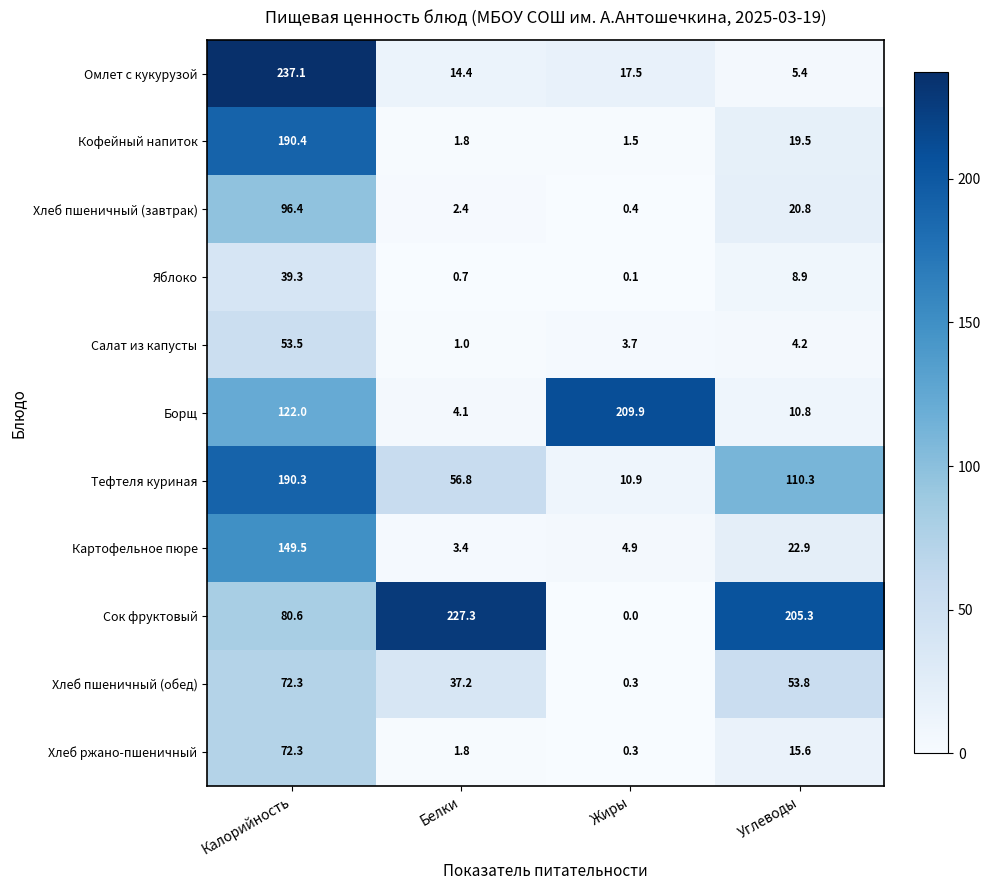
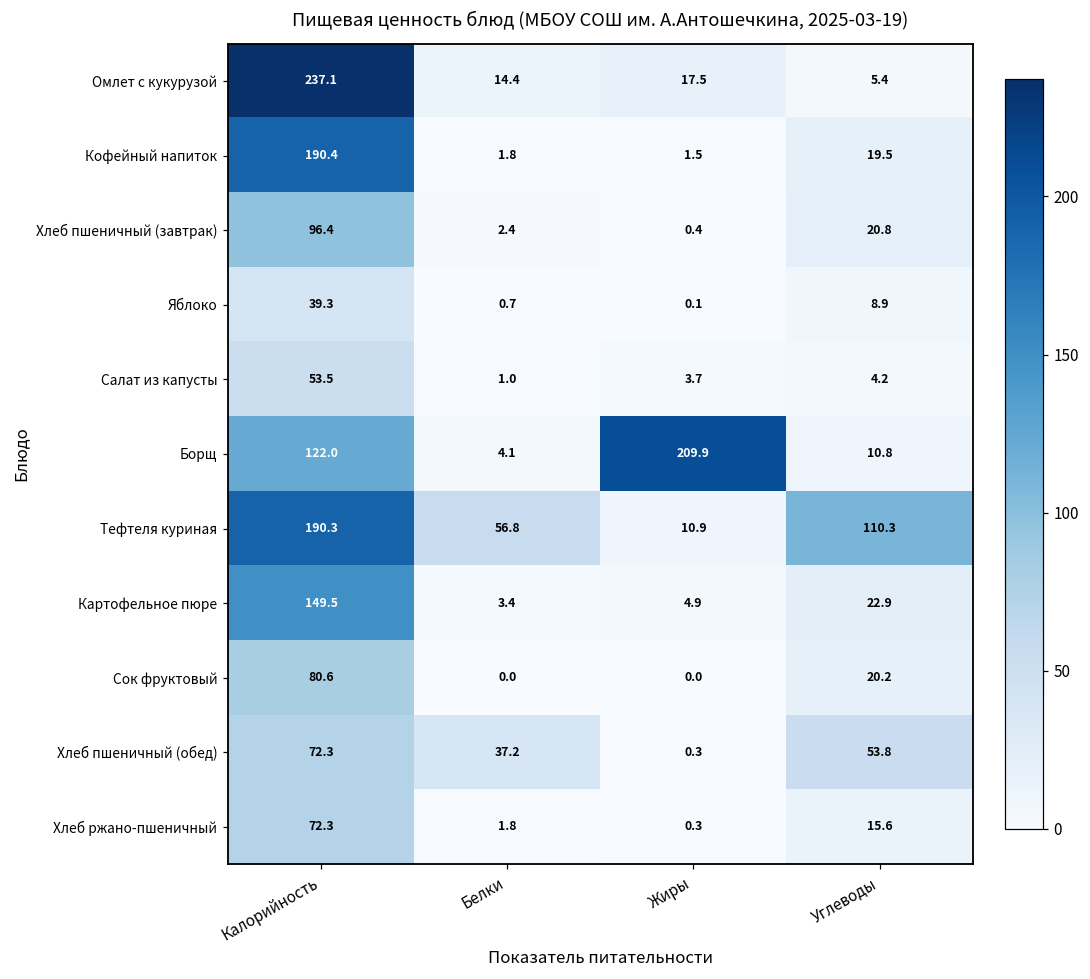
  {
    "Омлет с кукурузой": {
      "Калорийность": 237.1,
      "Белки": 14.4,
      "Жиры": 17.5,
      "Углеводы": 5.4
    },
    "Кофейный напиток": {
      "Калорийность": 190.4,
      "Белки": 1.8,
      "Жиры": 1.5,
      "Углеводы": 19.5
    },
    "Хлеб пшеничный (завтрак)": {
      "Калорийность": 96.4,
      "Белки": 2.4,
      "Жиры": 0.4,
      "Углеводы": 20.8
    },
    "Яблоко": {
      "Калорийность": 39.3,
      "Белки": 0.7,
      "Жиры": 0.1,
      "Углеводы": 8.9
    },
    "Салат из капусты": {
      "Калорийность": 53.5,
      "Белки": 1.0,
      "Жиры": 3.7,
      "Углеводы": 4.2
    },
    "Борщ": {
      "Калорийность": 122.0,
      "Белки": 4.1,
      "Жиры": 209.9,
      "Углеводы": 10.8
    },
    "Тефтеля куриная": {
      "Калорийность": 190.3,
      "Белки": 56.8,
      "Жиры": 10.9,
      "Углеводы": 110.3
    },
    "Картофельное пюре": {
      "Калорийность": 149.5,
      "Белки": 3.4,
      "Жиры": 4.9,
      "Углеводы": 22.9
    },
    "Сок фруктовый": {
      "Калорийность": 80.6,
-     "Белки": 227.3,
+     "Белки": 0.0,
      "Жиры": 0.0,
-     "Углеводы": 205.3
+     "Углеводы": 20.2
    },
    "Хлеб пшеничный (обед)": {
      "Калорийность": 72.3,
      "Белки": 37.2,
      "Жиры": 0.3,
      "Углеводы": 53.8
    },
    "Хлеб ржано-пшеничный": {
      "Калорийность": 72.3,
      "Белки": 1.8,
      "Жиры": 0.3,
      "Углеводы": 15.6
    }
  }
